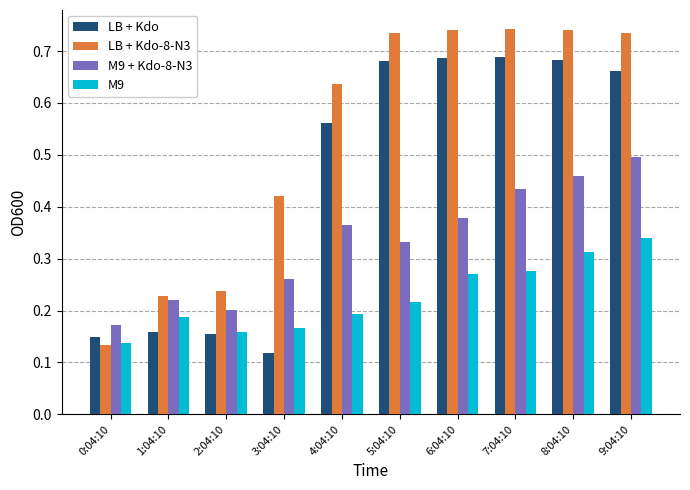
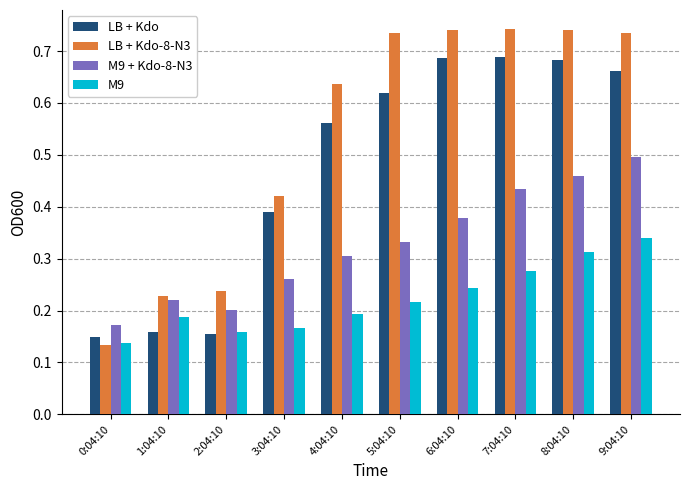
  {
    "LB + Kdo": {
      "0:04:10": 0.15,
      "1:04:10": 0.16,
      "2:04:10": 0.16,
-     "3:04:10": 0.12,
+     "3:04:10": 0.39,
      "4:04:10": 0.56,
-     "5:04:10": 0.68,
+     "5:04:10": 0.62,
      "6:04:10": 0.69,
      "7:04:10": 0.69,
      "8:04:10": 0.68,
      "9:04:10": 0.66
    },
    "LB + Kdo-8-N3": {
      "0:04:10": 0.13,
      "1:04:10": 0.23,
      "2:04:10": 0.24,
      "3:04:10": 0.42,
      "4:04:10": 0.64,
      "5:04:10": 0.74,
      "6:04:10": 0.74,
      "7:04:10": 0.74,
      "8:04:10": 0.74,
      "9:04:10": 0.74
    },
    "M9 + Kdo-8-N3": {
      "0:04:10": 0.17,
      "1:04:10": 0.22,
      "2:04:10": 0.20,
      "3:04:10": 0.26,
-     "4:04:10": 0.36,
+     "4:04:10": 0.31,
      "5:04:10": 0.33,
      "6:04:10": 0.38,
      "7:04:10": 0.43,
      "8:04:10": 0.46,
      "9:04:10": 0.50
    },
    "M9": {
      "0:04:10": 0.14,
      "1:04:10": 0.19,
      "2:04:10": 0.16,
      "3:04:10": 0.17,
      "4:04:10": 0.19,
      "5:04:10": 0.22,
-     "6:04:10": 0.27,
+     "6:04:10": 0.24,
      "7:04:10": 0.28,
      "8:04:10": 0.31,
      "9:04:10": 0.34
    }
  }
